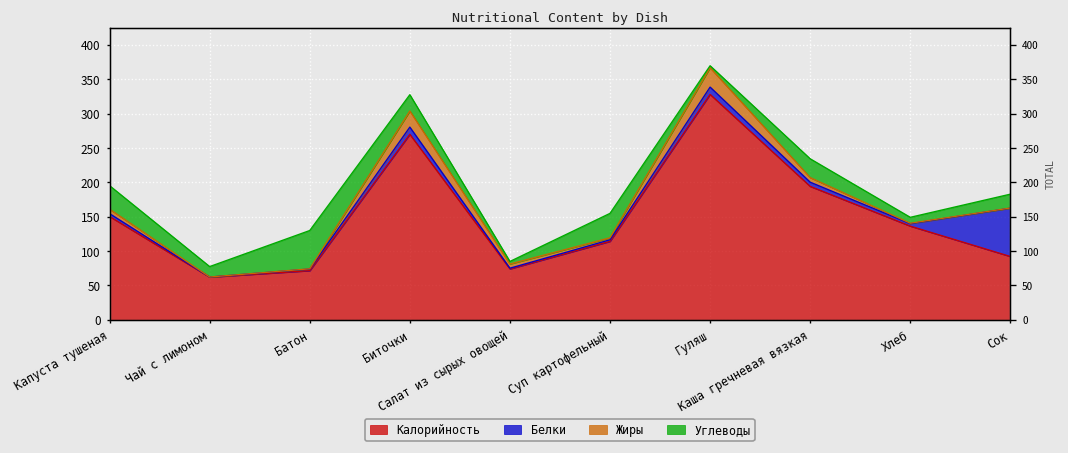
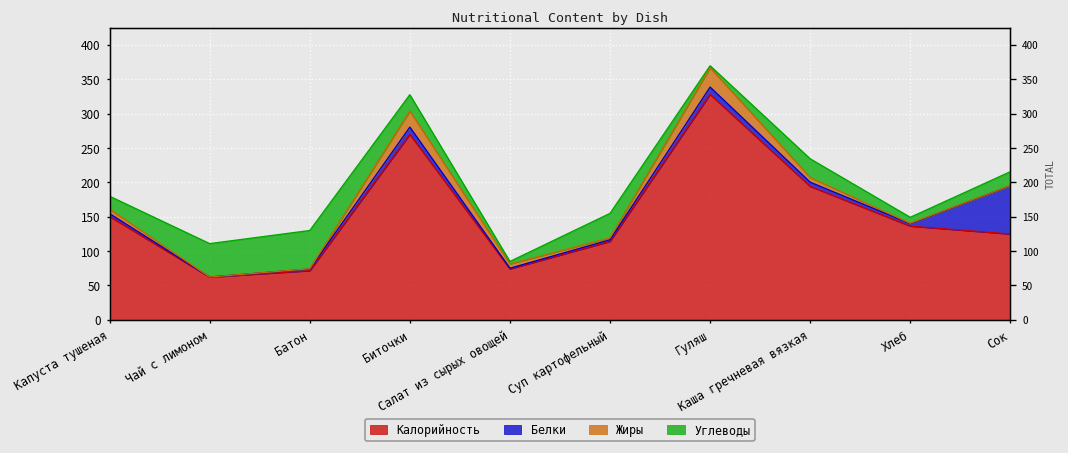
  {
    "Калорийность": {
      "Биточки": 270,
      "Гуляш": 330,
      "Каша гречневая вязкая": 190,
-     "Сок": 90
+     "Сок": 120
    },
    "Белки": {
      "Биточки": 10,
      "Гуляш": 10,
      "Каша гречневая вязкая": 10
    },
    "Жиры": {
      "Капуста тушеная": 10,
      "Биточки": 20,
      "Каша гречневая вязкая": 10
    },
    "Углеводы": {
-     "Капуста тушеная": 30,
-     "Чай с лимоном": 20,
+     "Капуста тушеная": 20,
+     "Чай с лимоном": 50,
      "Батон": 60,
      "Биточки": 20,
      "Суп картофельный": 40,
      "Каша гречневая вязкая": 30,
      "Хлеб": 10,
      "Сок": 20
    }
  }
